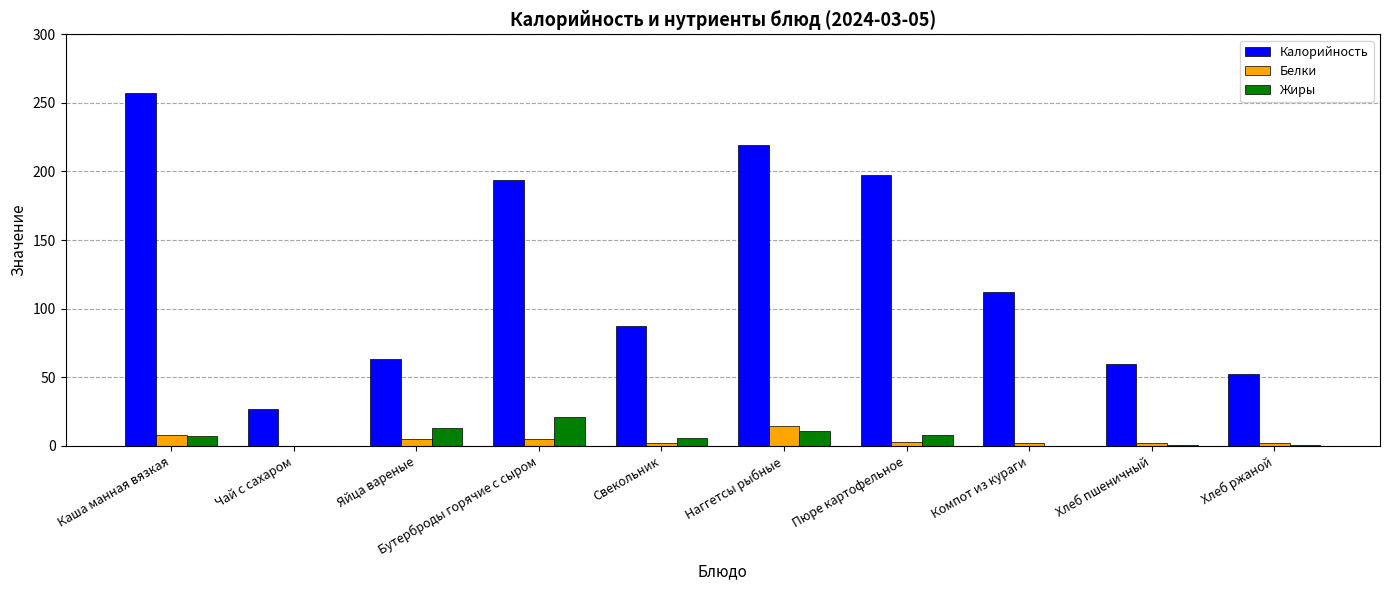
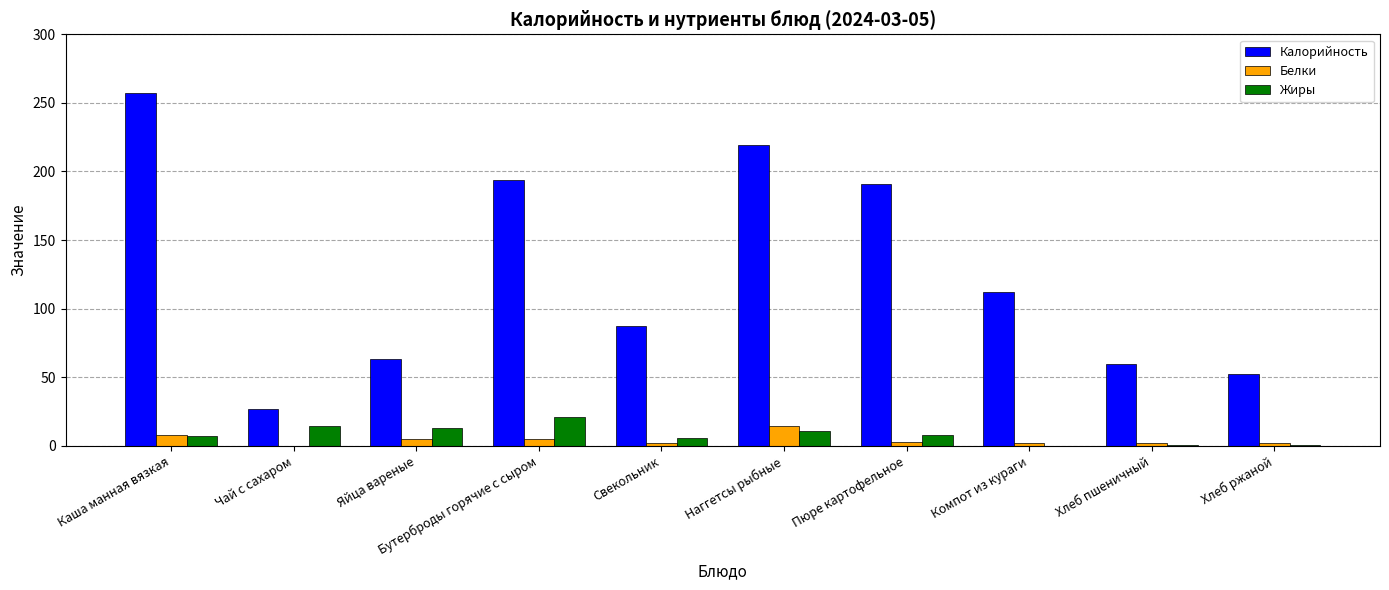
  {
    "Калорийность": {
      "Каша манная вязкая": 257,
      "Чай с сахаром": 27,
      "Яйца вареные": 63,
      "Бутерброды горячие с сыром": 194,
      "Свекольник": 87,
      "Наггетсы рыбные": 220,
-     "Пюре картофельное": 197,
+     "Пюре картофельное": 191,
      "Компот из кураги": 112,
      "Хлеб пшеничный": 60,
      "Хлеб ржаной": 52
    },
    "Белки": {
      "Каша манная вязкая": 8,
      "Яйца вареные": 5,
      "Бутерброды горячие с сыром": 5,
      "Наггетсы рыбные": 14,
      "Пюре картофельное": 3,
      "Компот из кураги": 2,
      "Хлеб пшеничный": 2,
      "Хлеб ржаной": 2
    },
    "Жиры": {
      "Каша манная вязкая": 7,
-     "Чай с сахаром": 0,
+     "Чай с сахаром": 15,
      "Яйца вареные": 13,
      "Бутерброды горячие с сыром": 21,
      "Свекольник": 6,
      "Наггетсы рыбные": 11,
      "Пюре картофельное": 8
    }
  }
